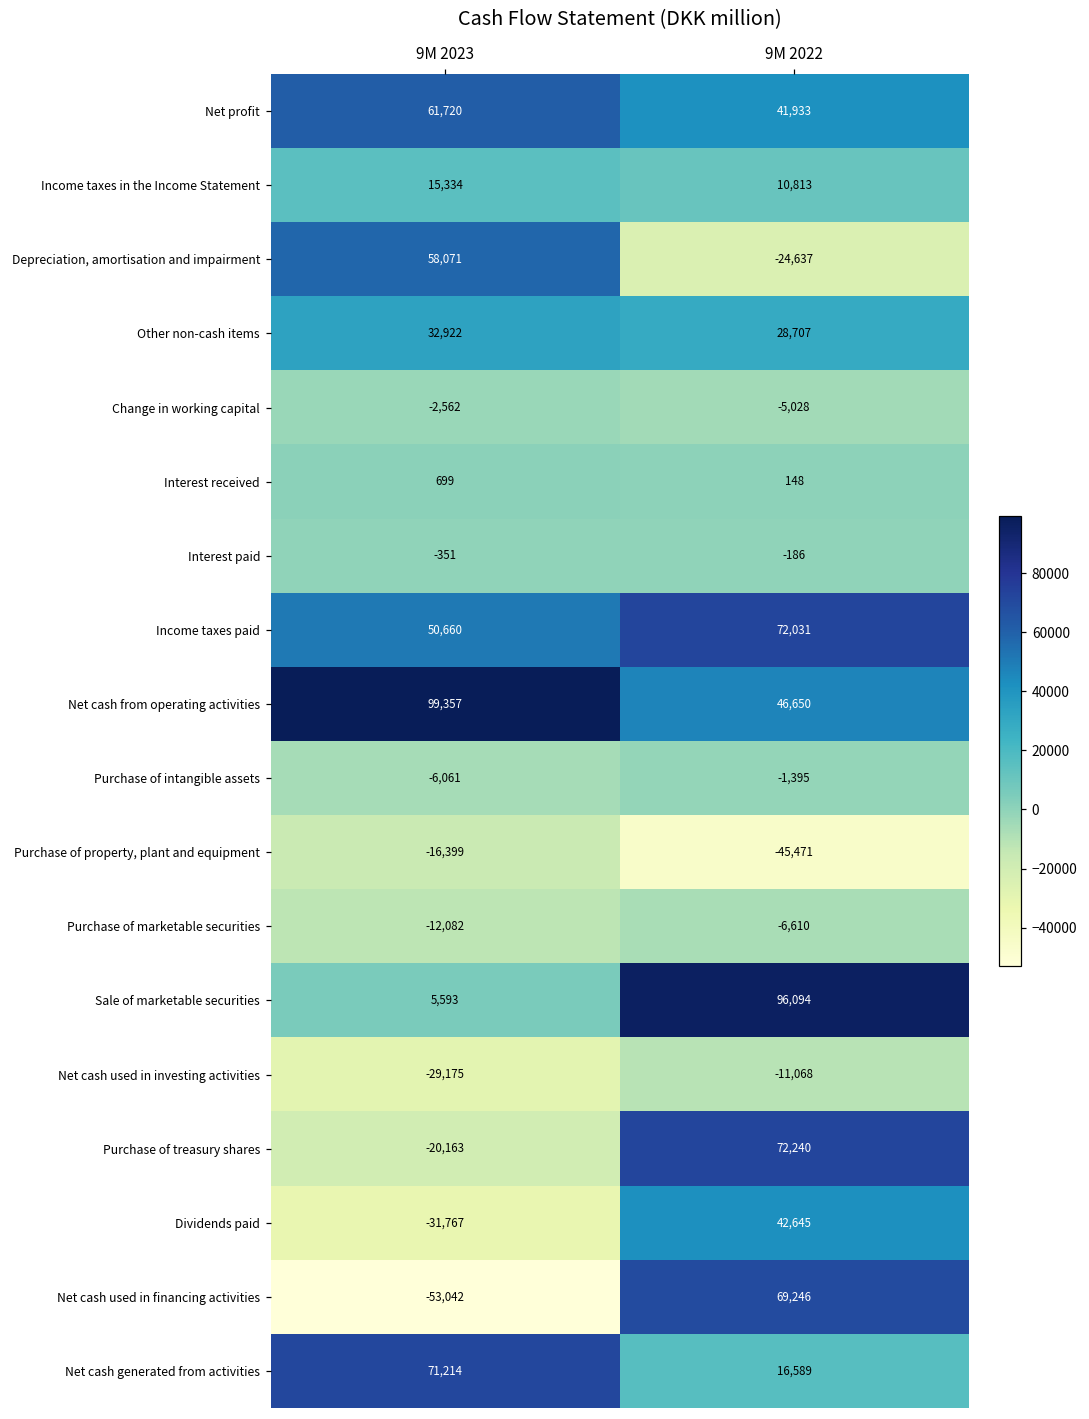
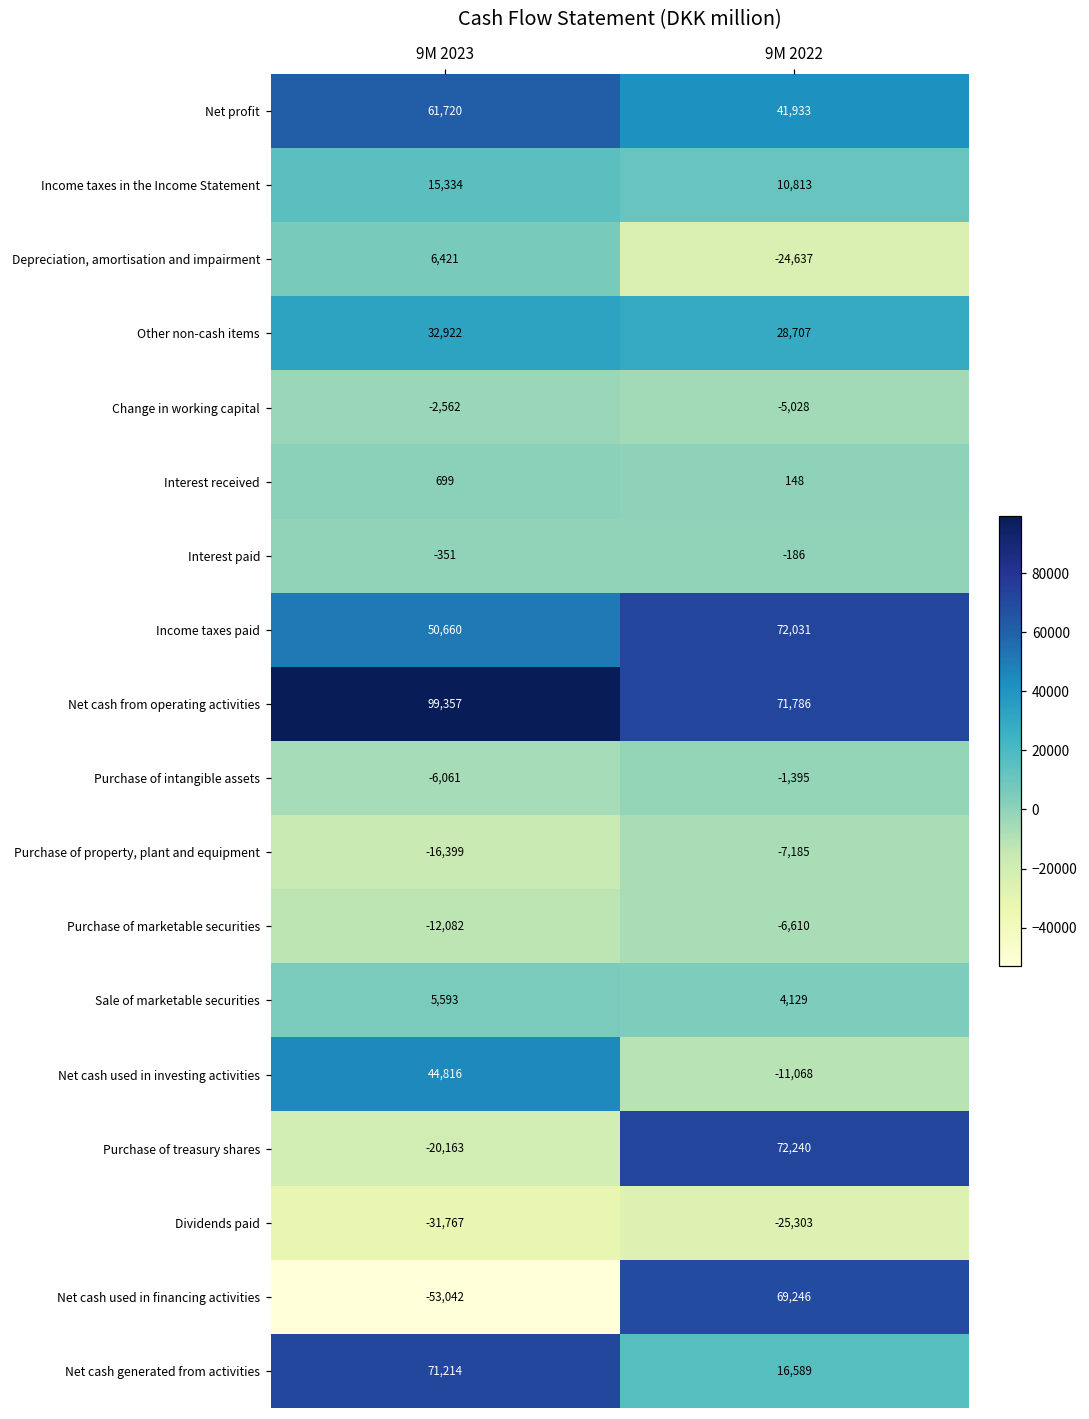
  {
    "Net profit": {
      "9M 2023": "61,720",
      "9M 2022": "41,933"
    },
    "Income taxes in the Income Statement": {
      "9M 2023": "15,334",
      "9M 2022": "10,813"
    },
    "Depreciation, amortisation and impairment": {
-     "9M 2023": "58,071",
+     "9M 2023": "6,421",
      "9M 2022": "-24,637"
    },
    "Other non-cash items": {
      "9M 2023": "32,922",
      "9M 2022": "28,707"
    },
    "Change in working capital": {
      "9M 2023": "-2,562",
      "9M 2022": "-5,028"
    },
    "Interest received": {
      "9M 2023": "699",
      "9M 2022": "148"
    },
    "Interest paid": {
      "9M 2023": "-351",
      "9M 2022": "-186"
    },
    "Income taxes paid": {
      "9M 2023": "50,660",
      "9M 2022": "72,031"
    },
    "Net cash from operating activities": {
      "9M 2023": "99,357",
-     "9M 2022": "46,650"
+     "9M 2022": "71,786"
    },
    "Purchase of intangible assets": {
      "9M 2023": "-6,061",
      "9M 2022": "-1,395"
    },
    "Purchase of property, plant and equipment": {
      "9M 2023": "-16,399",
-     "9M 2022": "-45,471"
+     "9M 2022": "-7,185"
    },
    "Purchase of marketable securities": {
      "9M 2023": "-12,082",
      "9M 2022": "-6,610"
    },
    "Sale of marketable securities": {
      "9M 2023": "5,593",
-     "9M 2022": "96,094"
+     "9M 2022": "4,129"
    },
    "Net cash used in investing activities": {
-     "9M 2023": "-29,175",
+     "9M 2023": "44,816",
      "9M 2022": "-11,068"
    },
    "Purchase of treasury shares": {
      "9M 2023": "-20,163",
      "9M 2022": "72,240"
    },
    "Dividends paid": {
      "9M 2023": "-31,767",
-     "9M 2022": "42,645"
+     "9M 2022": "-25,303"
    },
    "Net cash used in financing activities": {
      "9M 2023": "-53,042",
      "9M 2022": "69,246"
    },
    "Net cash generated from activities": {
      "9M 2023": "71,214",
      "9M 2022": "16,589"
    }
  }
